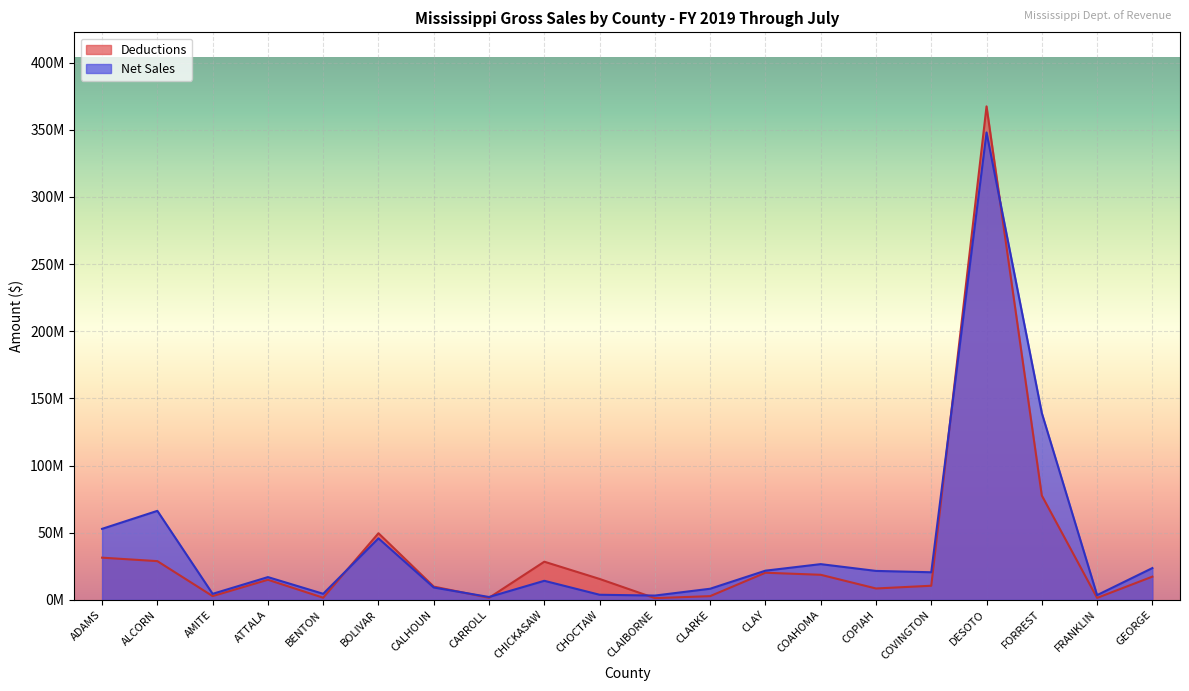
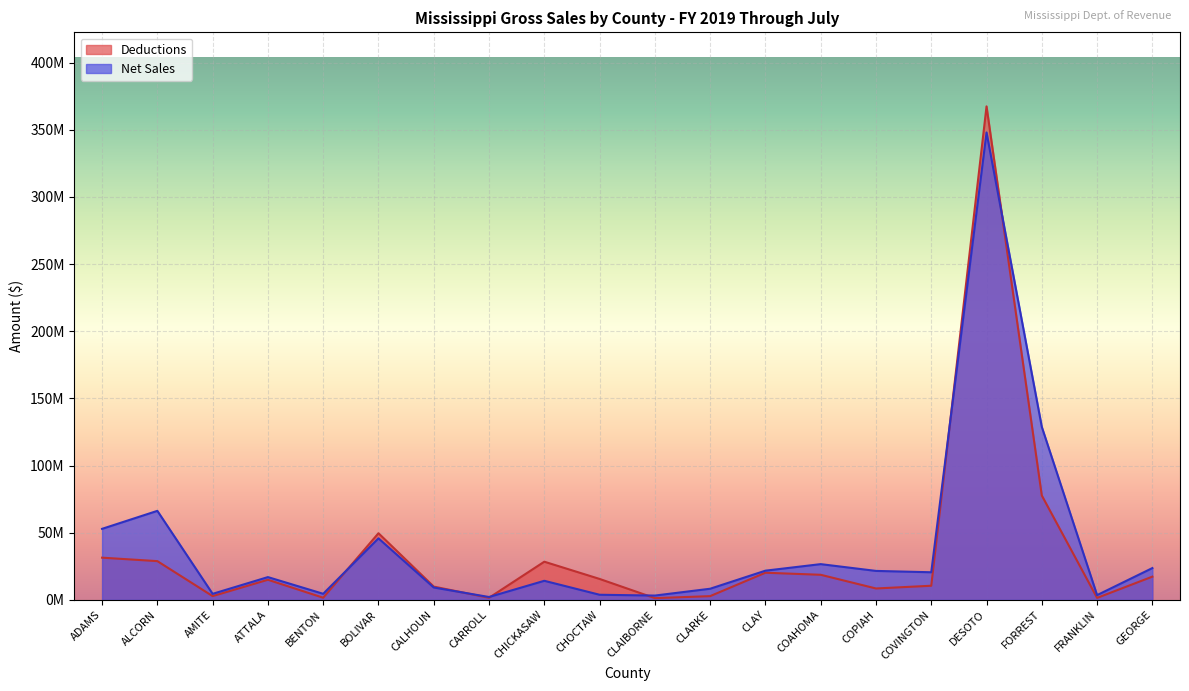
  {
    "Deductions": {
      "ADAMS": 31000000,
      "ALCORN": 29000000,
      "ATTALA": 15000000,
      "BENTON": 2000000,
      "BOLIVAR": 50000000,
      "CHICKASAW": 28000000,
      "CHOCTAW": 16000000,
      "CLARKE": 3000000,
      "COAHOMA": 19000000,
      "COPIAH": 9000000,
      "COVINGTON": 11000000,
      "DESOTO": 367000000,
      "FORREST": 78000000,
      "FRANKLIN": 2000000,
      "GEORGE": 17000000
    },
    "Net Sales": {
      "ADAMS": 53000000,
      "ALCORN": 66000000,
      "ATTALA": 17000000,
      "BENTON": 5000000,
      "BOLIVAR": 46000000,
      "CHICKASAW": 14000000,
      "CHOCTAW": 4000000,
      "CLARKE": 8000000,
      "COAHOMA": 27000000,
      "COPIAH": 22000000,
      "COVINGTON": 21000000,
      "DESOTO": 348000000,
-     "FORREST": 139000000,
+     "FORREST": 129000000,
      "FRANKLIN": 4000000,
      "GEORGE": 24000000
    }
  }
